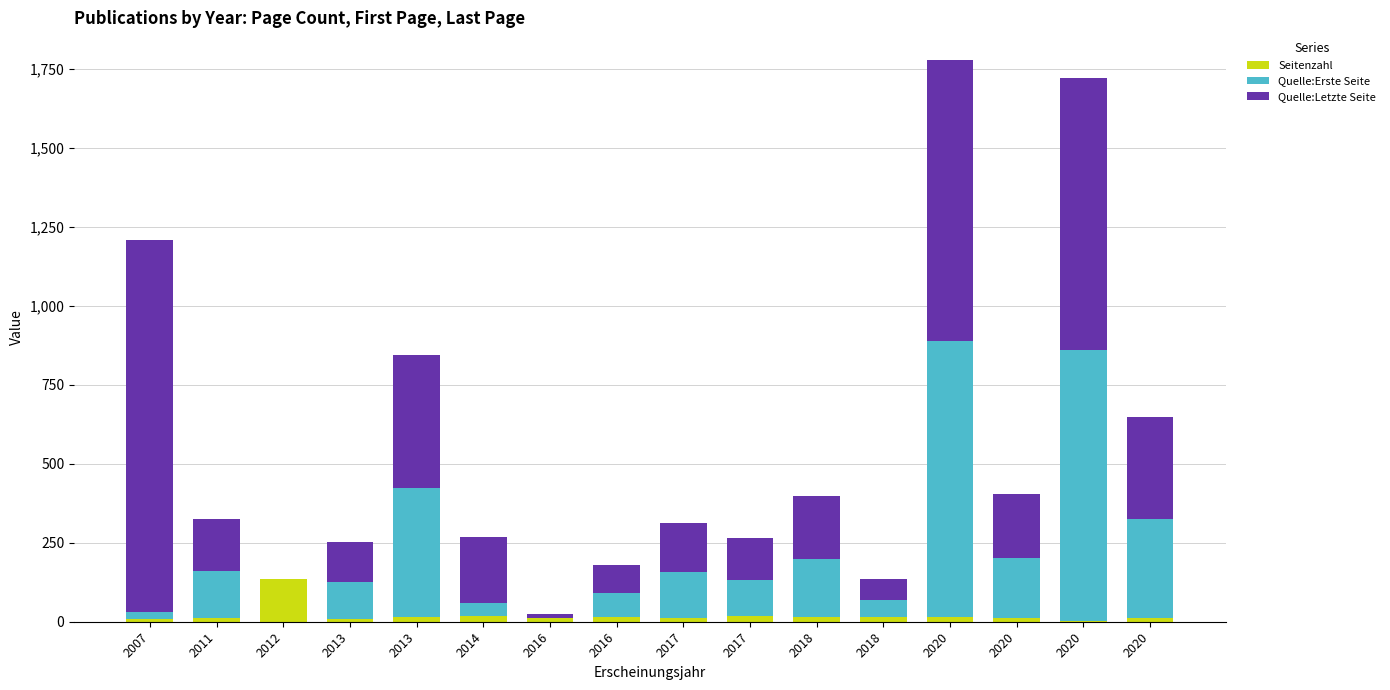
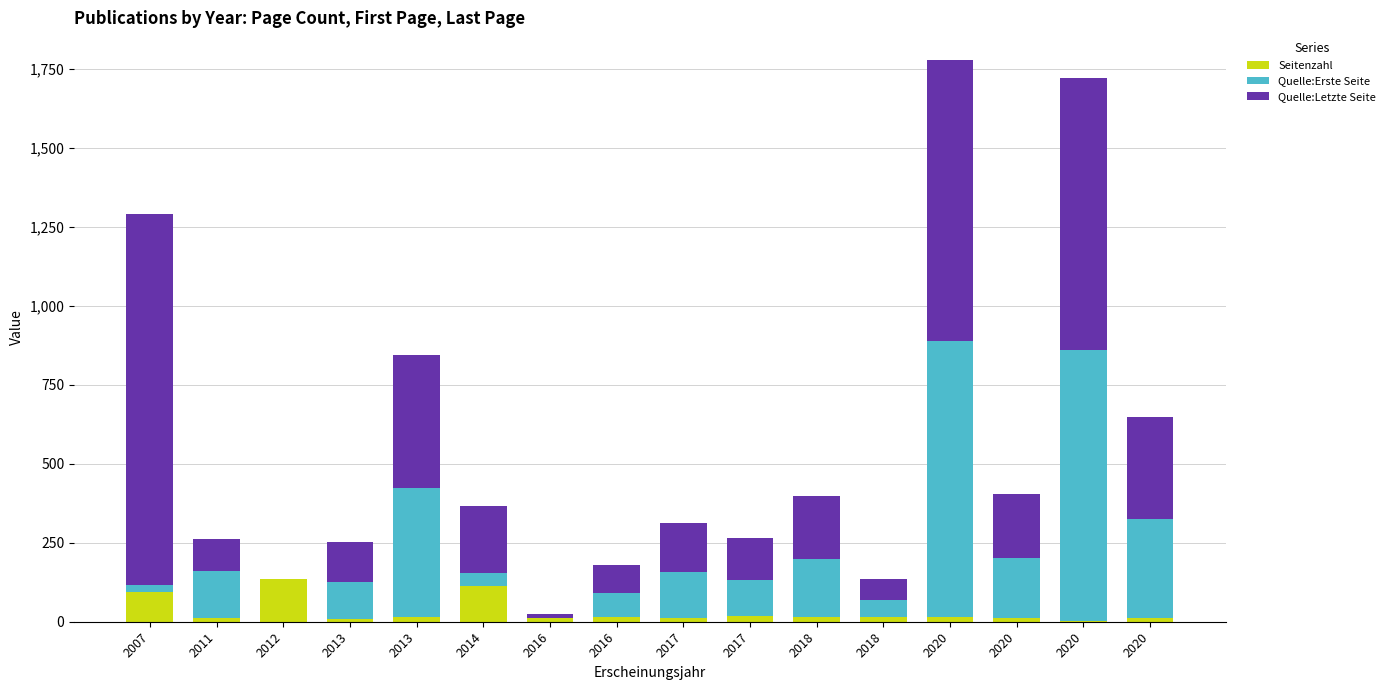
  {
    "Seitenzahl": {
-     "2007": "10",
+     "2007": "90",
      "2011": "10",
      "2012": "140",
-     "2014": "20"
+     "2014": "110"
    },
    "Quelle:Erste Seite": {
      "2007": "20",
      "2011": "150",
      "2012": "0",
      "2014": "40"
    },
    "Quelle:Letzte Seite": {
      "2007": "1,180",
-     "2011": "160",
+     "2011": "100",
      "2012": "0",
      "2014": "210"
    }
  }
